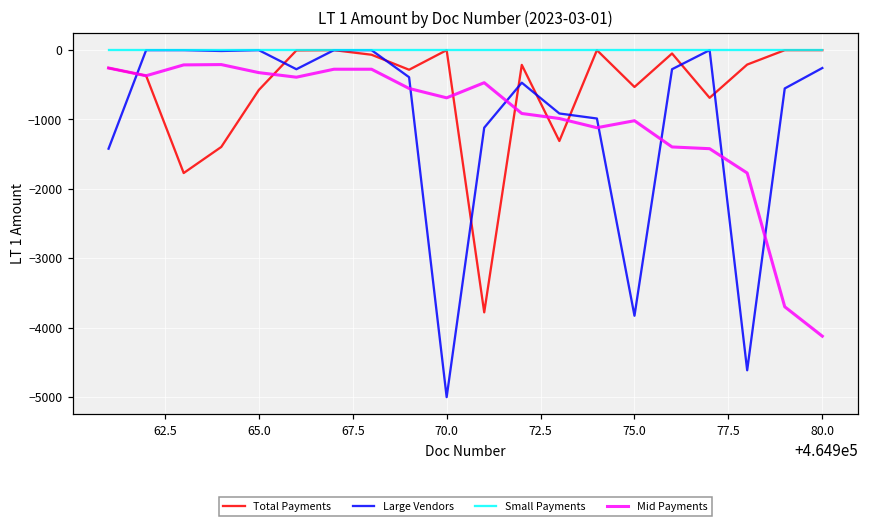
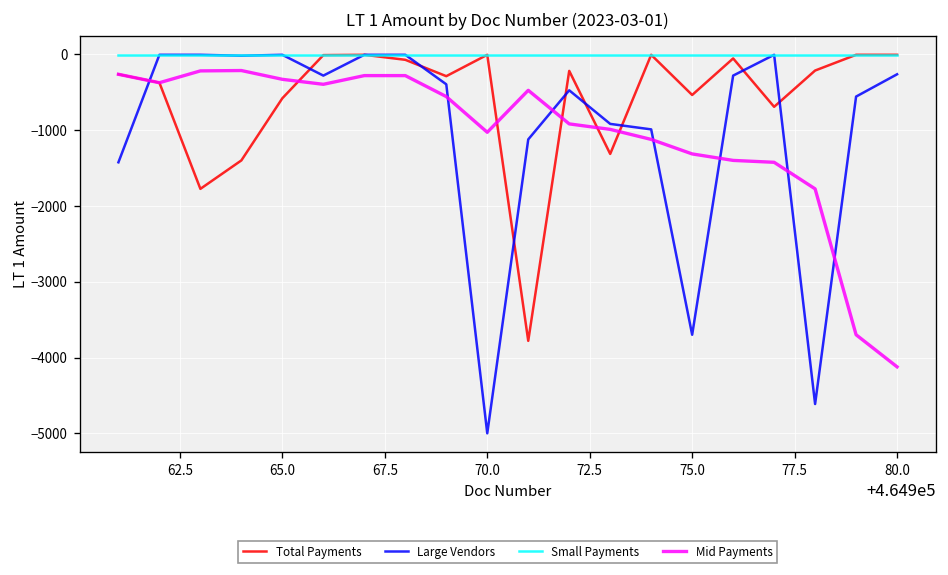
  {
    "Total Payments": {
      "65.0": -600,
      "75.0": -500
    },
    "Large Vendors": {
      "70.0": -5000,
-     "75.0": -3800,
+     "75.0": -3700,
      "80.0": -300
    },
    "Small Payments": {
      "75.0": 0
    },
    "Mid Payments": {
      "65.0": -300,
-     "70.0": -700,
-     "75.0": -1000,
+     "70.0": -1000,
+     "75.0": -1300,
      "80.0": -4100
    }
  }
